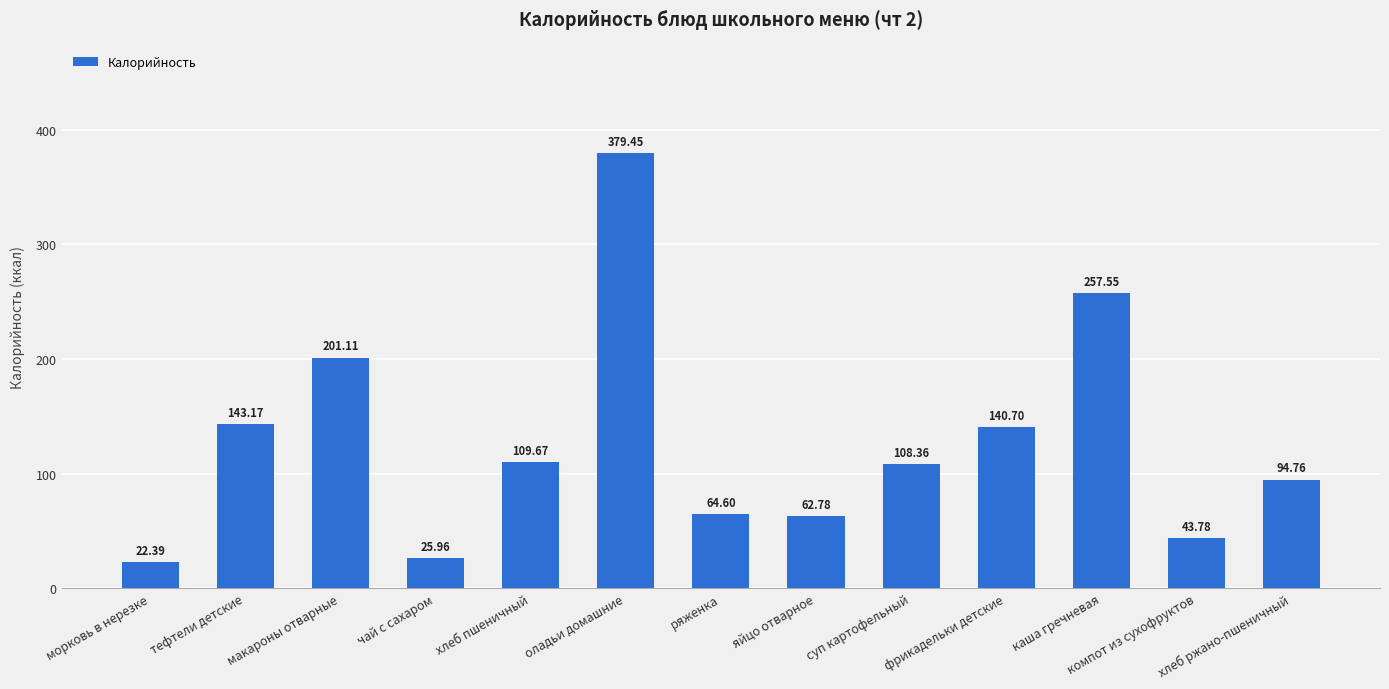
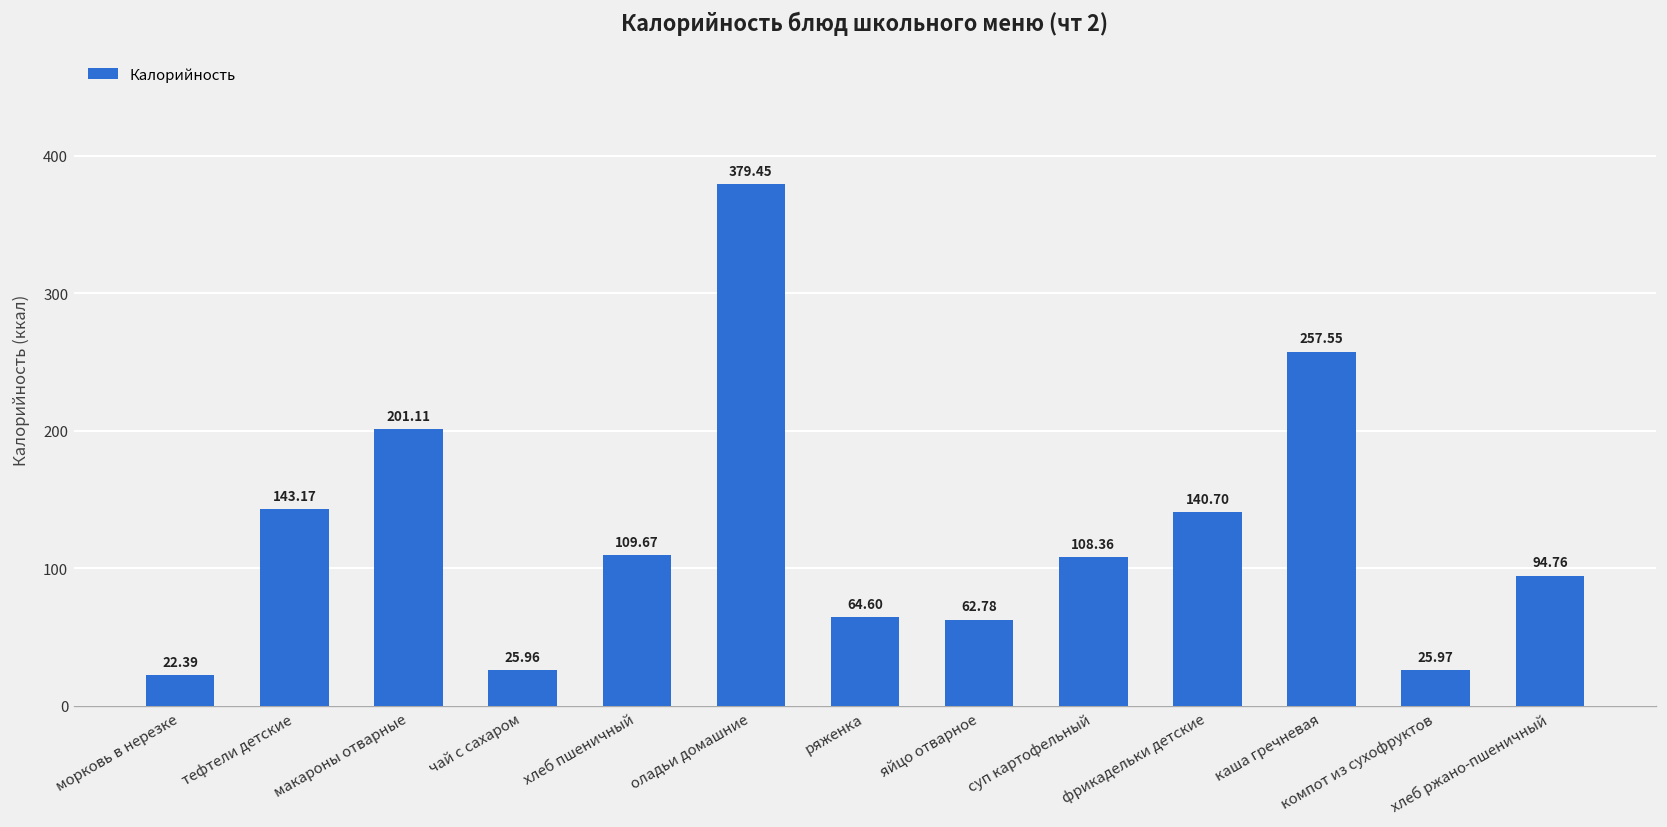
  {
    "морковь в нерезке": 22.39,
    "тефтели детские": 143.17,
    "макароны отварные": 201.11,
    "чай с сахаром": 25.96,
    "хлеб пшеничный": 109.67,
    "оладьи домашние": 379.45,
    "ряженка": 64.60,
    "яйцо отварное": 62.78,
    "суп картофельный": 108.36,
    "фрикадельки детские": 140.70,
    "каша гречневая": 257.55,
-   "компот из сухофруктов": 43.78,
+   "компот из сухофруктов": 25.97,
    "хлеб ржано-пшеничный": 94.76
  }
